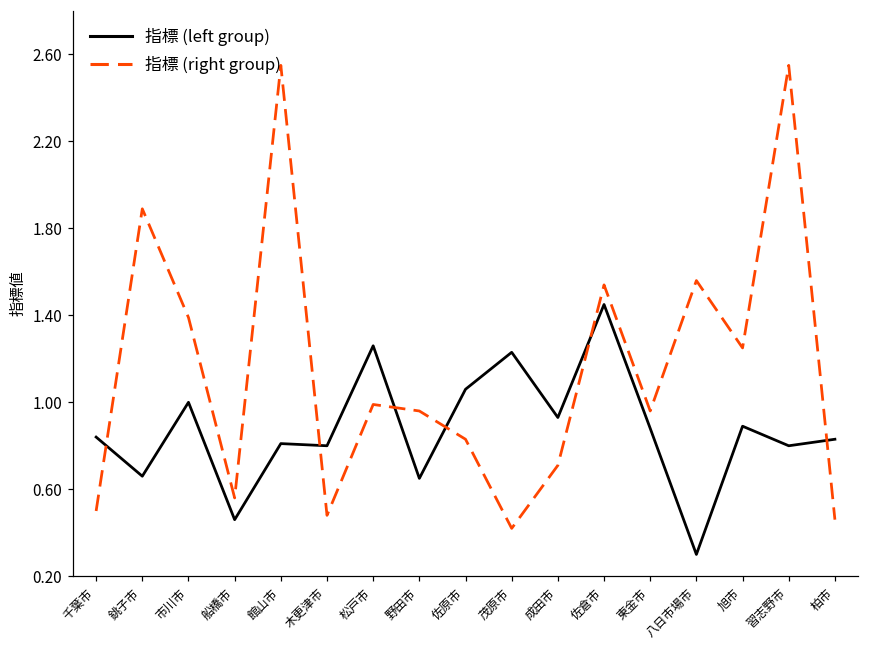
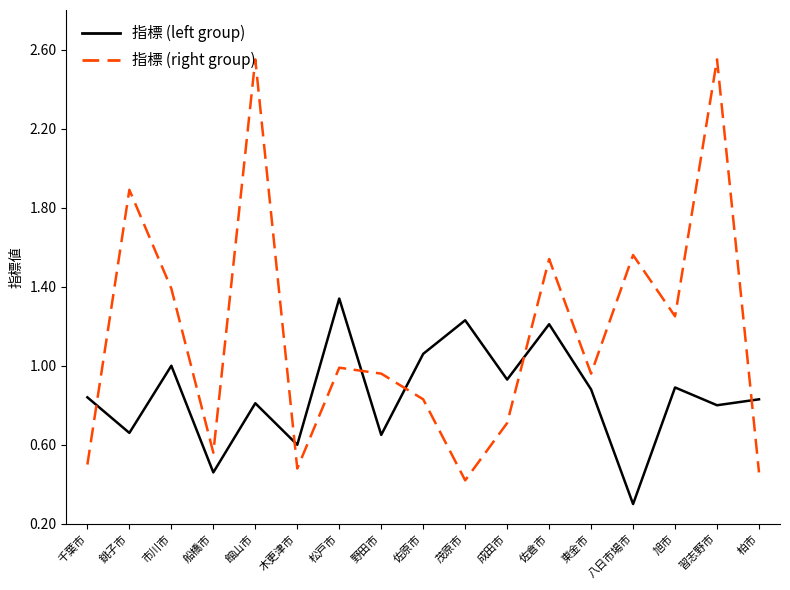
  {
    "指標 (left group)": {
      "千葉市": 0.84,
      "銚子市": 0.66,
      "市川市": 1.00,
      "船橋市": 0.46,
      "館山市": 0.81,
-     "木更津市": 0.8,
-     "松戸市": 1.26,
+     "木更津市": 0.6,
+     "松戸市": 1.34,
      "野田市": 0.65,
      "佐原市": 1.06,
      "茂原市": 1.23,
      "成田市": 0.93,
-     "佐倉市": 1.45,
+     "佐倉市": 1.21,
      "東金市": 0.88,
      "八日市場市": 0.30,
      "旭市": 0.89,
      "習志野市": 0.80,
      "柏市": 0.83
    },
    "指標 (right group)": {
      "千葉市": 0.50,
      "銚子市": 1.89,
      "市川市": 1.39,
      "船橋市": 0.56,
      "館山市": 2.55,
      "木更津市": 0.48,
      "松戸市": 0.99,
      "野田市": 0.96,
      "佐原市": 0.83,
      "茂原市": 0.42,
      "成田市": 0.71,
      "佐倉市": 1.54,
      "東金市": 0.96,
      "八日市場市": 1.56,
      "旭市": 1.25,
      "習志野市": 2.55,
      "柏市": 0.46
    }
  }
